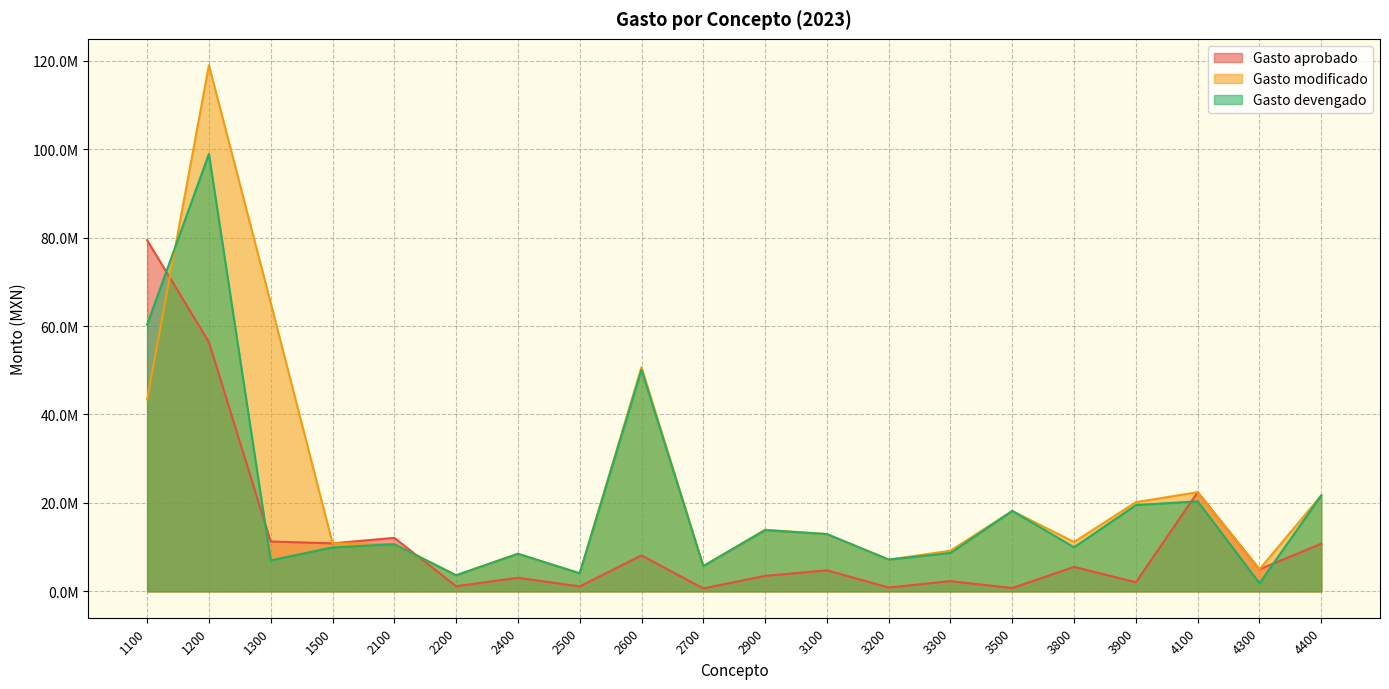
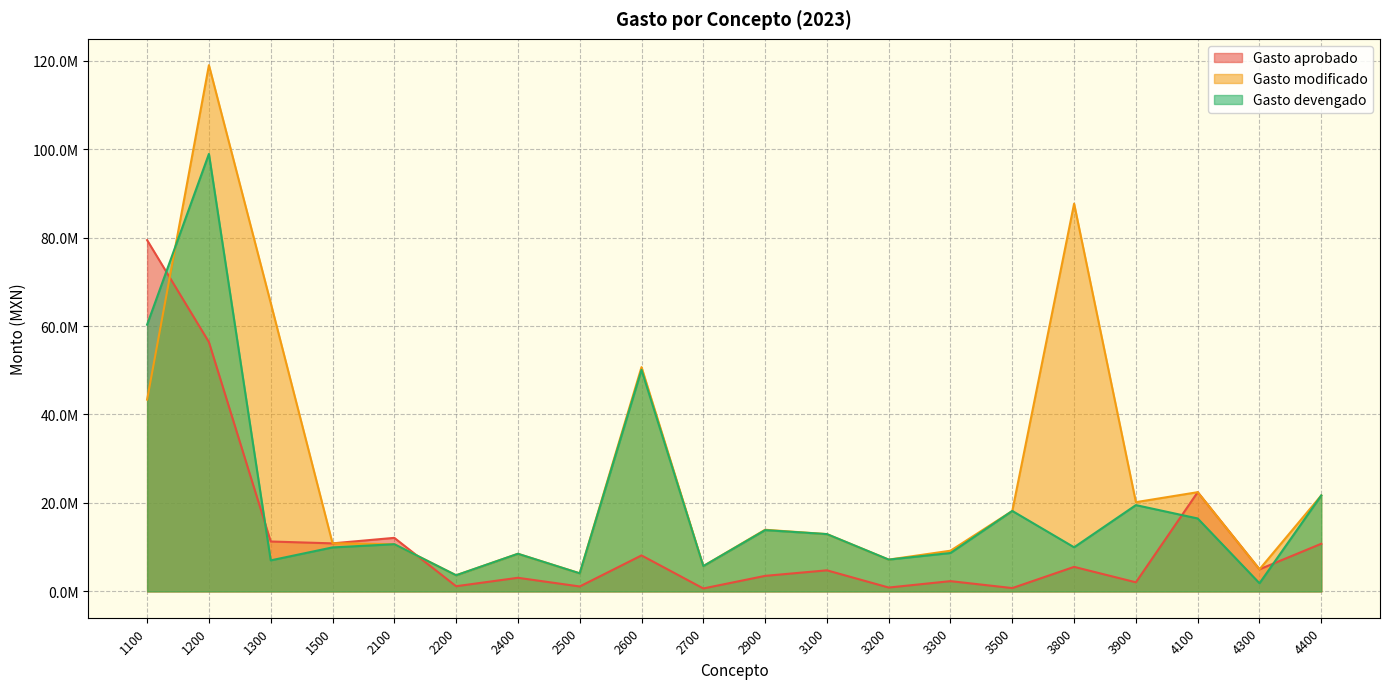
  {
    "Gasto aprobado": {
      "1100": 79000000,
      "1200": 56000000,
      "1300": 11000000,
      "2100": 12000000,
      "2200": 1000000,
      "2400": 3000000,
      "2500": 1000000,
      "2600": 8000000,
      "2700": 1000000,
      "2900": 4000000,
      "3100": 5000000,
      "3200": 1000000,
      "3300": 2000000,
      "3500": 1000000,
      "3800": 6000000,
      "3900": 2000000,
      "4400": 11000000
    },
    "Gasto modificado": {
      "1100": 43000000,
      "1200": 119000000,
      "1300": 65000000,
      "2600": 51000000,
-     "3800": 11000000,
+     "3800": 88000000,
      "3900": 20000000
    },
    "Gasto devengado": {
      "1100": 60000000,
      "1200": 99000000,
      "1300": 7000000,
      "1500": 10000000,
      "2600": 50000000,
      "3800": 10000000,
      "3900": 20000000,
-     "4100": 20000000,
+     "4100": 16000000,
      "4300": 2000000
    }
  }
